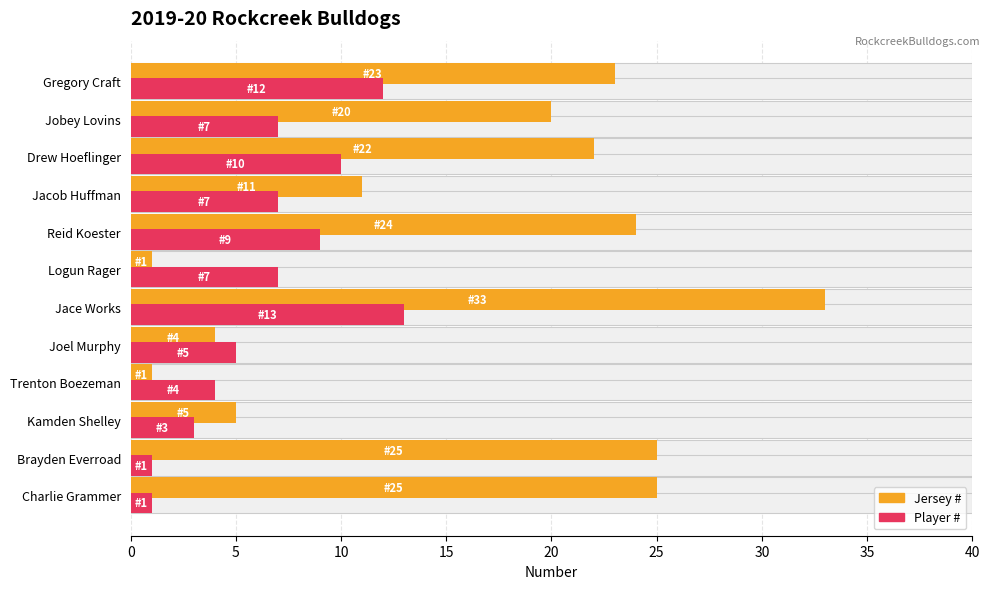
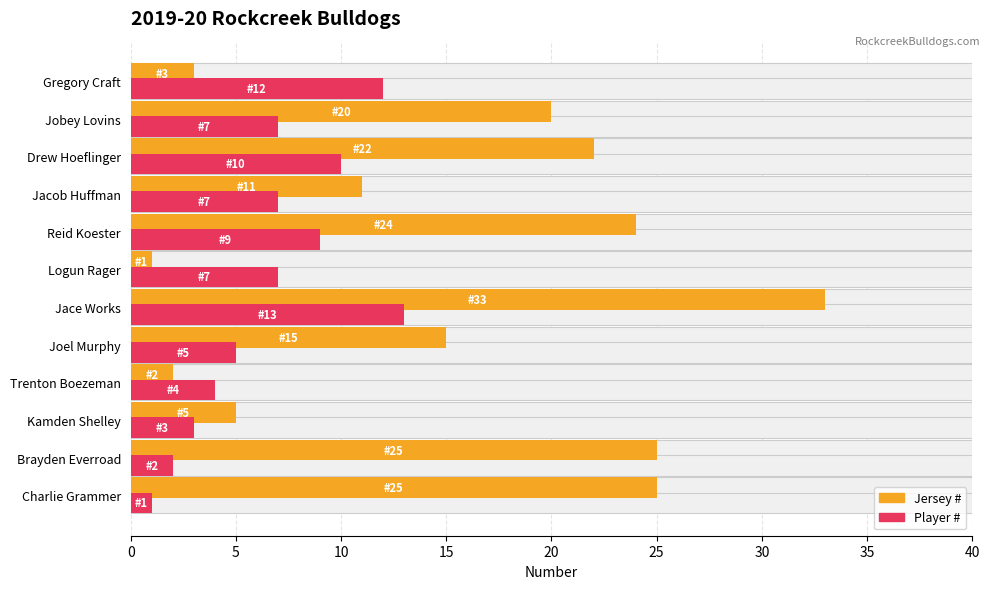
  {
    "Jersey #": {
-     "Gregory Craft": 23,
-     "Joel Murphy": 4,
-     "Trenton Boezeman": 1
+     "Gregory Craft": 3,
+     "Joel Murphy": 15,
+     "Trenton Boezeman": 2
    },
    "Player #": {
-     "Brayden Everroad": 1
+     "Brayden Everroad": 2
    }
  }
